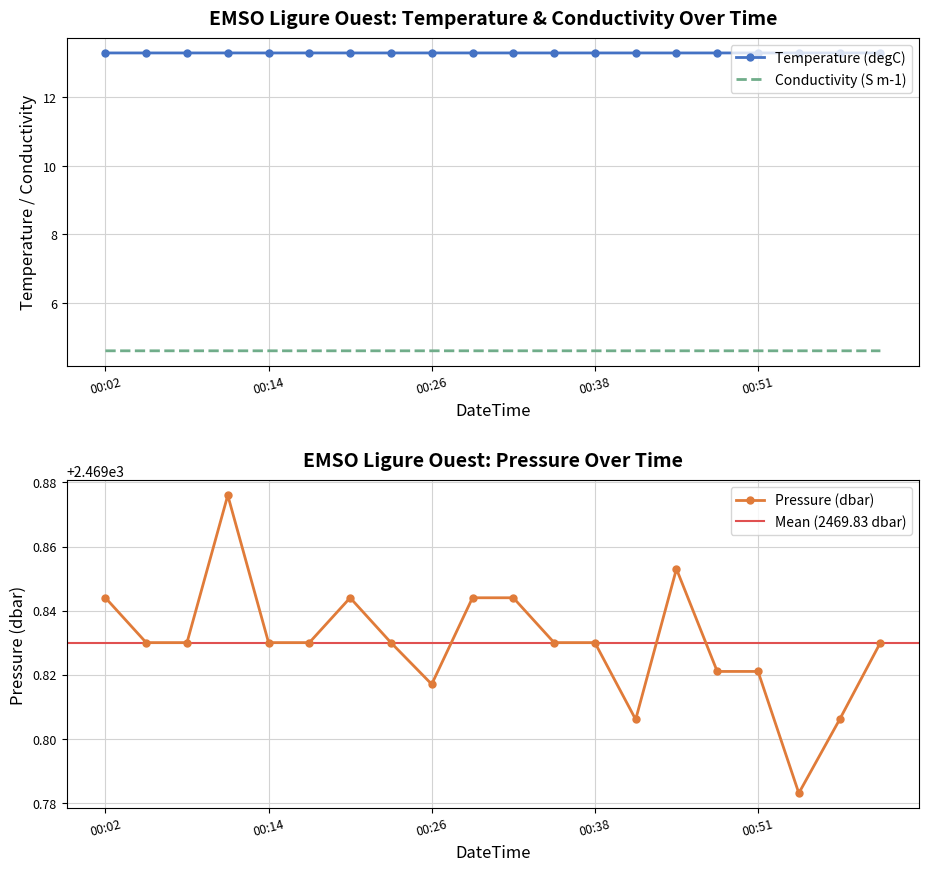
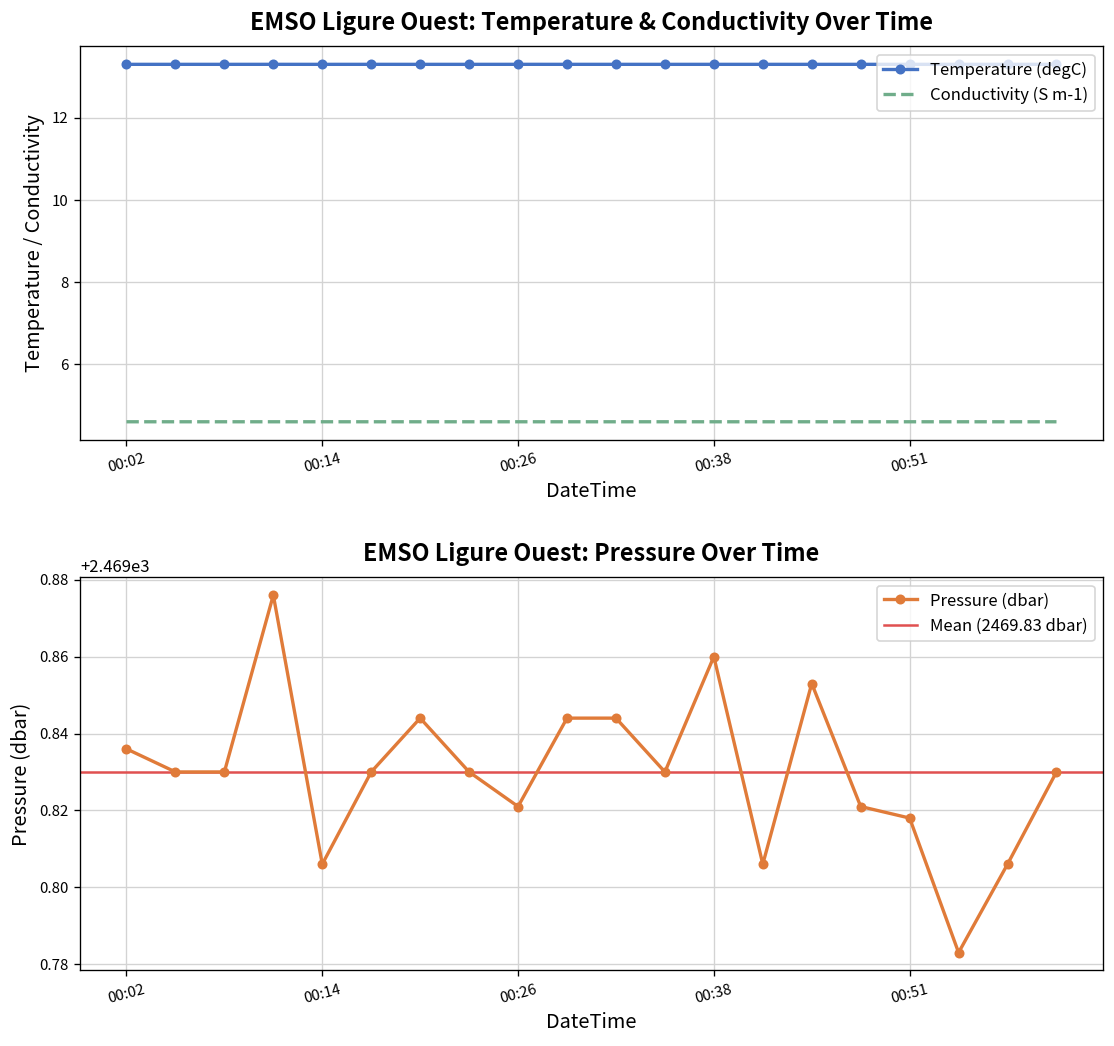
  {
    "EMSO Ligure Ouest: Temperature & Conductivity Over Time": {
      "Temperature (degC)": {
        "00:02": 13.3,
        "00:14": 13.3,
        "00:26": 13.3,
        "00:38": 13.3
      },
      "Conductivity (S m-1)": {
        "00:02": 4.6,
        "00:14": 4.6,
        "00:26": 4.6,
        "00:38": 4.6,
        "00:51": 4.6
      }
    },
    "EMSO Ligure Ouest: Pressure Over Time": {
-     "00:02": 2469.844,
-     "00:14": 2469.830,
-     "00:26": 2469.817,
-     "00:38": 2469.83,
-     "00:51": 2469.821
+     "00:02": 2469.836,
+     "00:14": 2469.806,
+     "00:26": 2469.821,
+     "00:38": 2469.86,
+     "00:51": 2469.818
    }
  }
